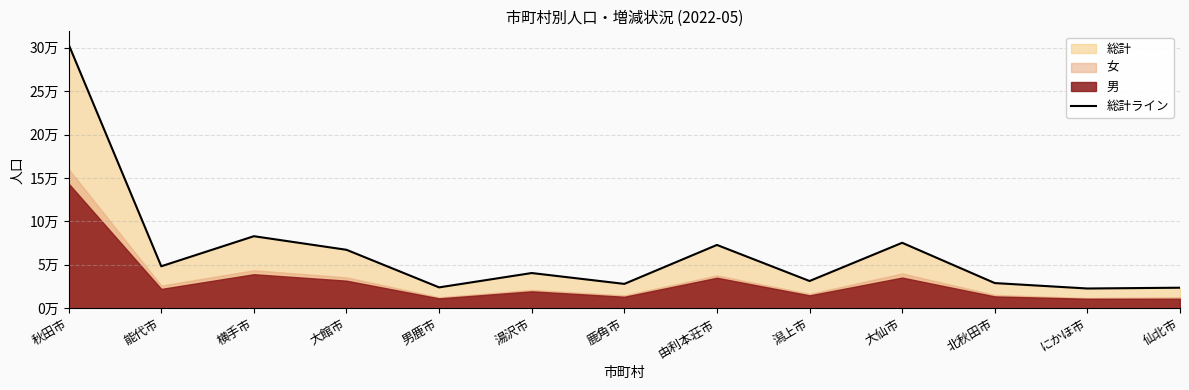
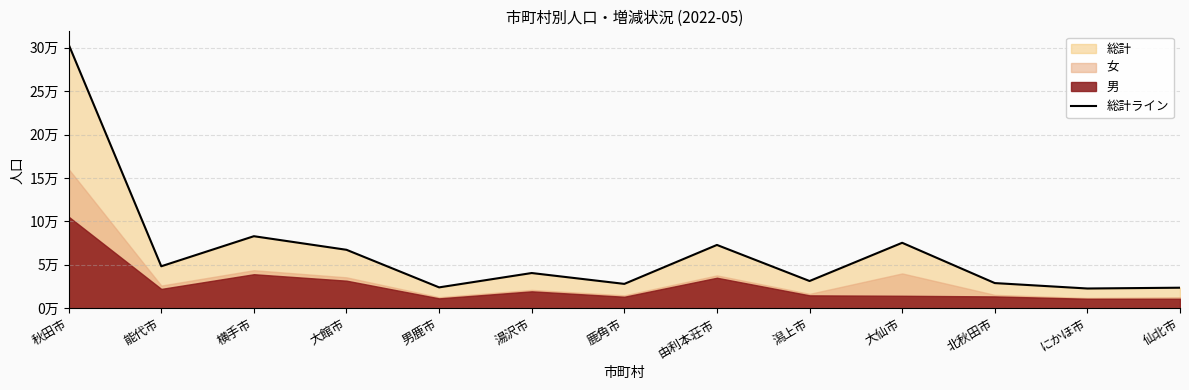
  {
    "男": {
-     "秋田市": "14万",
+     "秋田市": "11万",
      "能代市": "2万",
      "横手市": "4万",
      "大館市": "3万",
-     "大仙市": "4万"
+     "大仙市": "1万"
    }
  }
